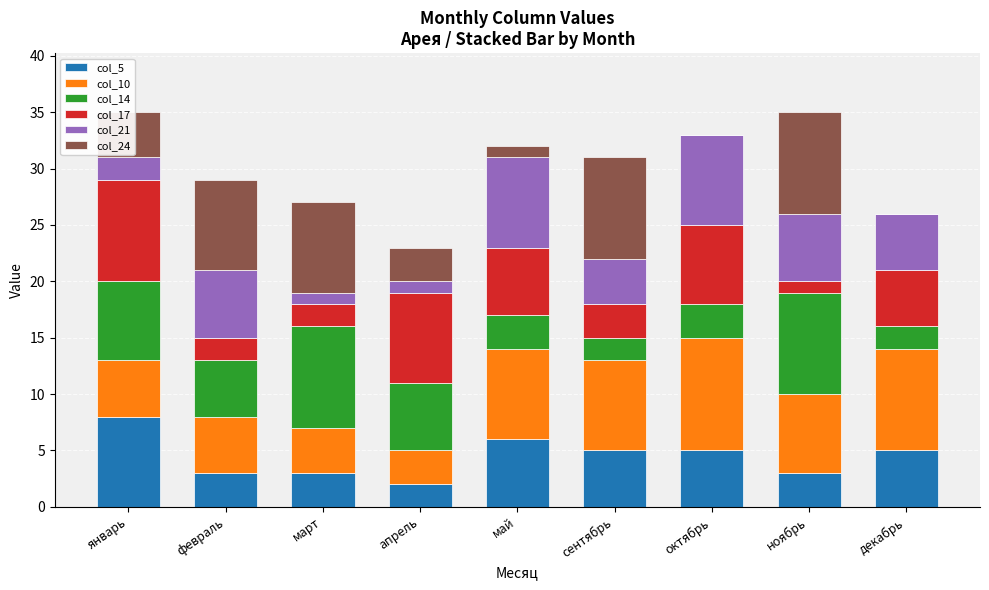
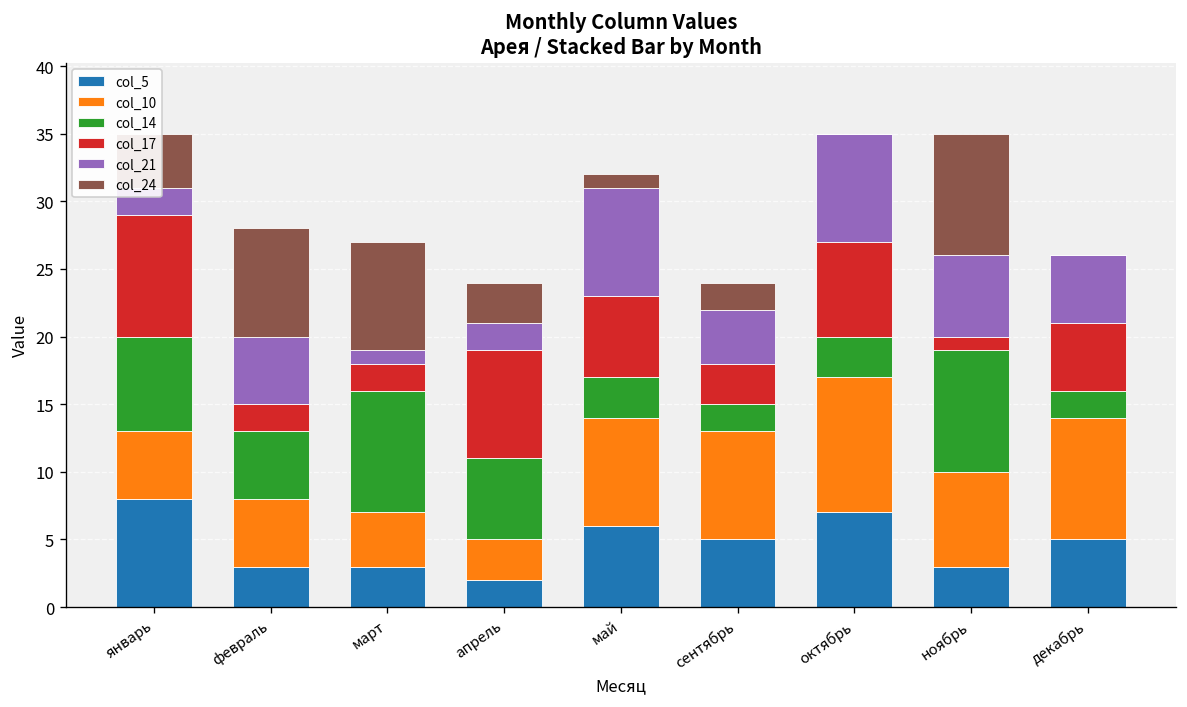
  {
    "col_5": {
      "январь": 8,
      "февраль": 3,
      "март": 3,
      "апрель": 2,
      "май": 6,
      "сентябрь": 5,
-     "октябрь": 5,
+     "октябрь": 7,
      "ноябрь": 3,
      "декабрь": 5
    },
    "col_10": {
      "январь": 5,
      "февраль": 5,
      "март": 4,
      "апрель": 3,
      "май": 8,
      "сентябрь": 8,
      "октябрь": 10,
      "ноябрь": 7,
      "декабрь": 9
    },
    "col_14": {
      "январь": 7,
      "февраль": 5,
      "март": 9,
      "апрель": 6,
      "май": 3,
      "сентябрь": 2,
      "октябрь": 3,
      "ноябрь": 9,
      "декабрь": 2
    },
    "col_17": {
      "январь": 9,
      "февраль": 2,
      "март": 2,
      "апрель": 8,
      "май": 6,
      "сентябрь": 3,
      "октябрь": 7,
      "ноябрь": 1,
      "декабрь": 5
    },
    "col_21": {
      "январь": 2,
-     "февраль": 6,
+     "февраль": 5,
      "март": 1,
-     "апрель": 1,
+     "апрель": 2,
      "май": 8,
      "сентябрь": 4,
      "октябрь": 8,
      "ноябрь": 6,
      "декабрь": 5
    },
    "col_24": {
      "февраль": 8,
      "март": 8,
      "апрель": 3,
      "май": 1,
-     "сентябрь": 9,
+     "сентябрь": 2,
      "октябрь": 0,
      "ноябрь": 9,
      "декабрь": 0
    }
  }
